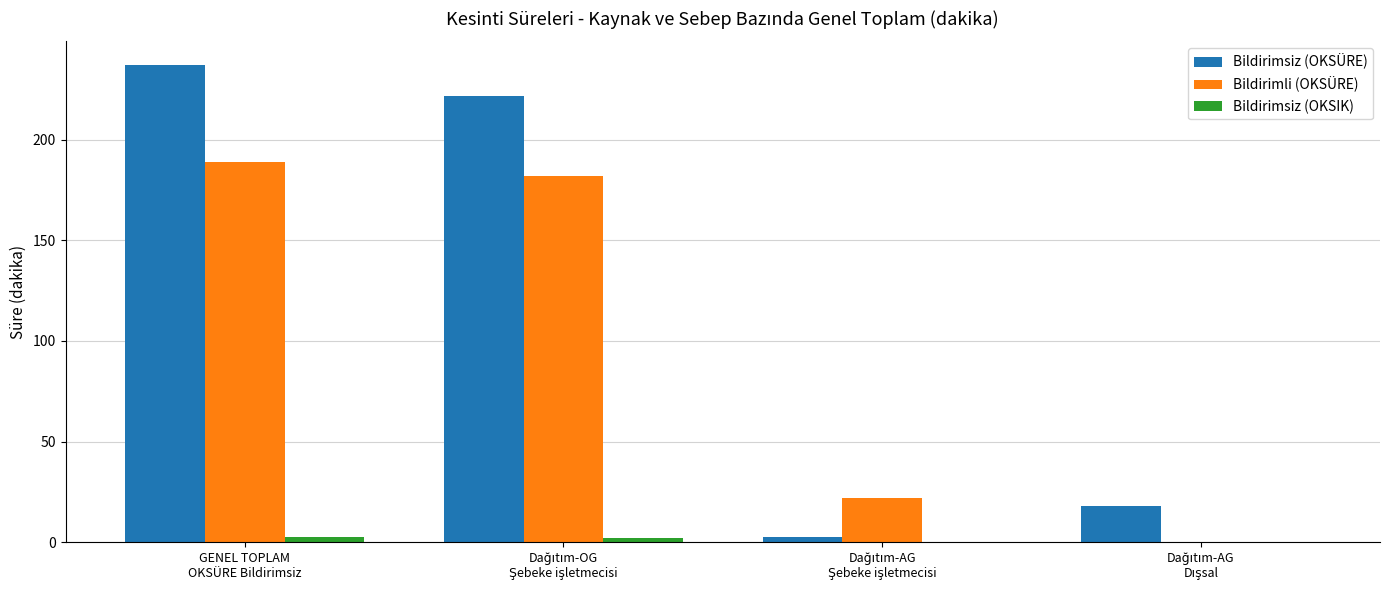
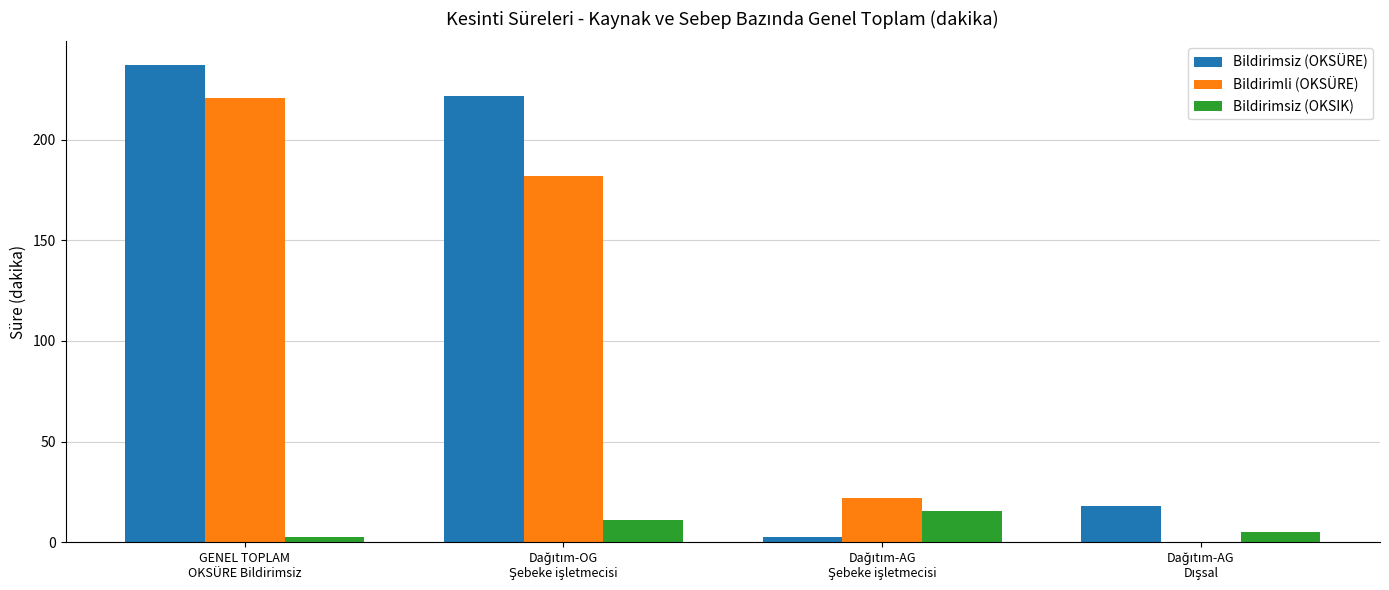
  {
    "Bildirimsiz (OKSÜRE)": {
      "GENEL TOPLAM OKSÜRE Bildirimsiz": 237,
      "Dağıtım-OG Şebeke işletmecisi": 222,
      "Dağıtım-AG Şebeke işletmecisi": 2,
      "Dağıtım-AG Dışsal": 18
    },
    "Bildirimli (OKSÜRE)": {
-     "GENEL TOPLAM OKSÜRE Bildirimsiz": 189,
+     "GENEL TOPLAM OKSÜRE Bildirimsiz": 221,
      "Dağıtım-OG Şebeke işletmecisi": 182,
      "Dağıtım-AG Şebeke işletmecisi": 22,
      "Dağıtım-AG Dışsal": 0
    },
    "Bildirimsiz (OKSIK)": {
      "GENEL TOPLAM OKSÜRE Bildirimsiz": 2,
-     "Dağıtım-OG Şebeke işletmecisi": 2,
-     "Dağıtım-AG Şebeke işletmecisi": 0,
-     "Dağıtım-AG Dışsal": 0
+     "Dağıtım-OG Şebeke işletmecisi": 11,
+     "Dağıtım-AG Şebeke işletmecisi": 16,
+     "Dağıtım-AG Dışsal": 5
    }
  }
